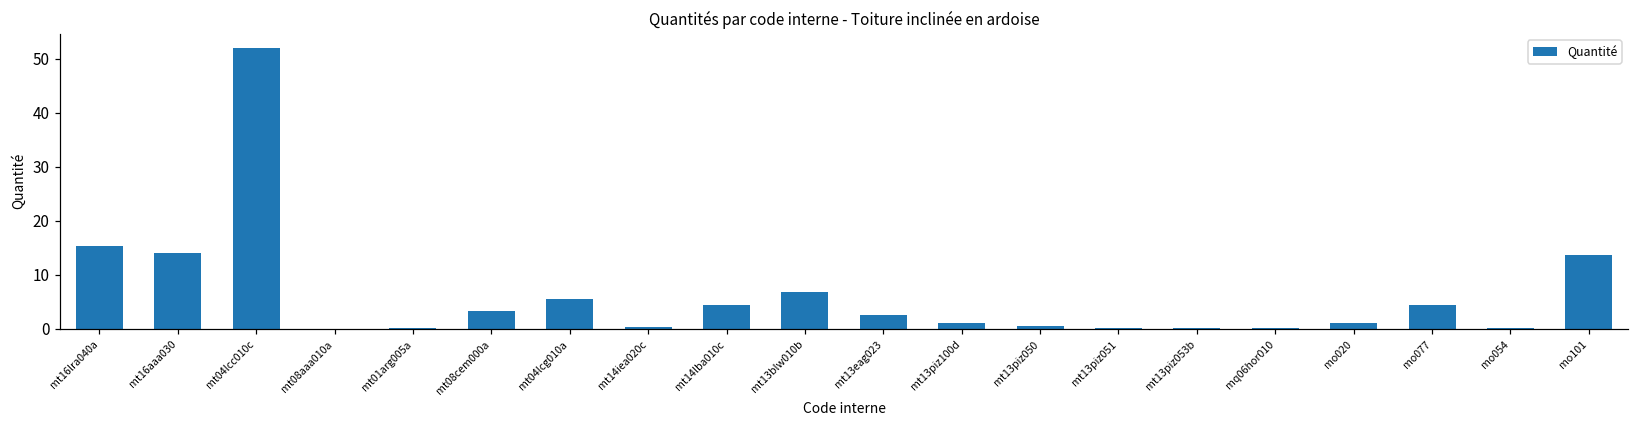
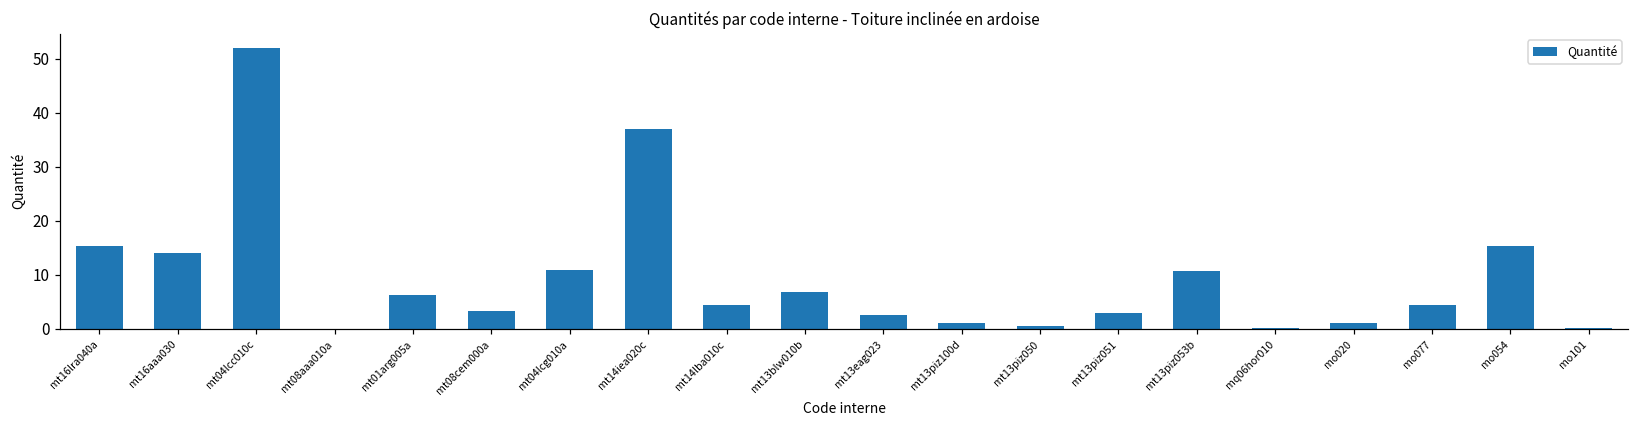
  {
    "mt16lra040a": 15,
    "mt16aaa030": 14,
    "mt04lcc010c": 52,
-   "mt01arg005a": 0,
+   "mt01arg005a": 6,
    "mt08cem000a": 3,
-   "mt04lcg010a": 5,
-   "mt14iea020c": 0,
+   "mt04lcg010a": 11,
+   "mt14iea020c": 37,
    "mt14lba010c": 4,
    "mt13blw010b": 7,
    "mt13eag023": 2,
    "mt13piz100d": 1,
-   "mt13piz051": 0,
-   "mt13piz053b": 0,
+   "mt13piz051": 3,
+   "mt13piz053b": 11,
    "mo020": 1,
    "mo077": 4,
-   "mo054": 0,
-   "mo101": 14
+   "mo054": 15,
+   "mo101": 0
  }
